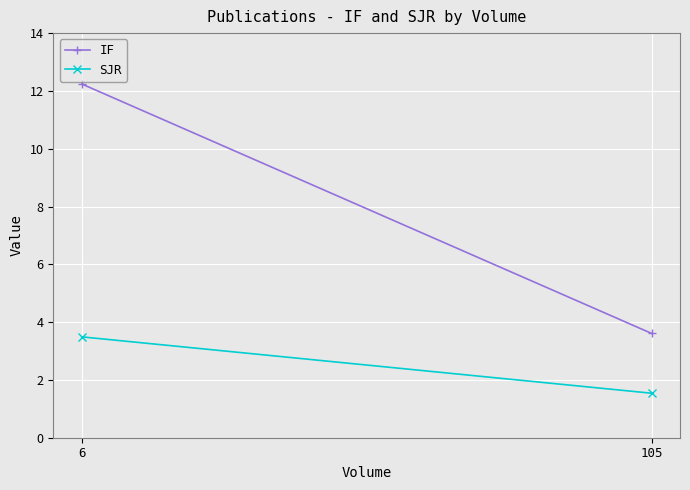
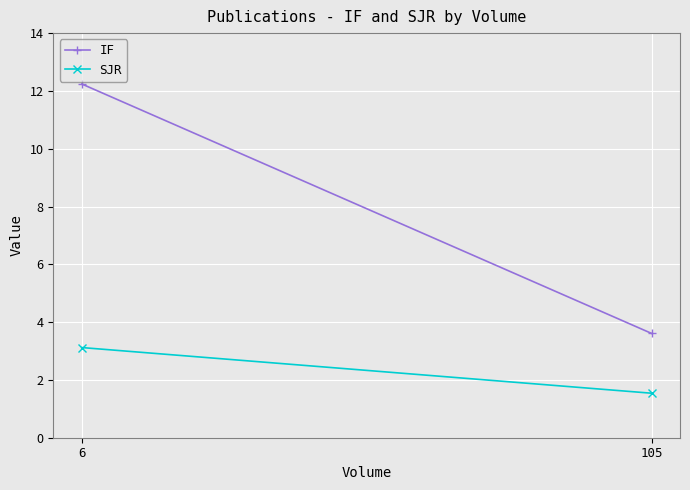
  {
    "IF": {
      "6": 12.2,
      "105": 3.6
    },
    "SJR": {
-     "6": 3.5,
+     "6": 3.1,
      "105": 1.5
    }
  }
